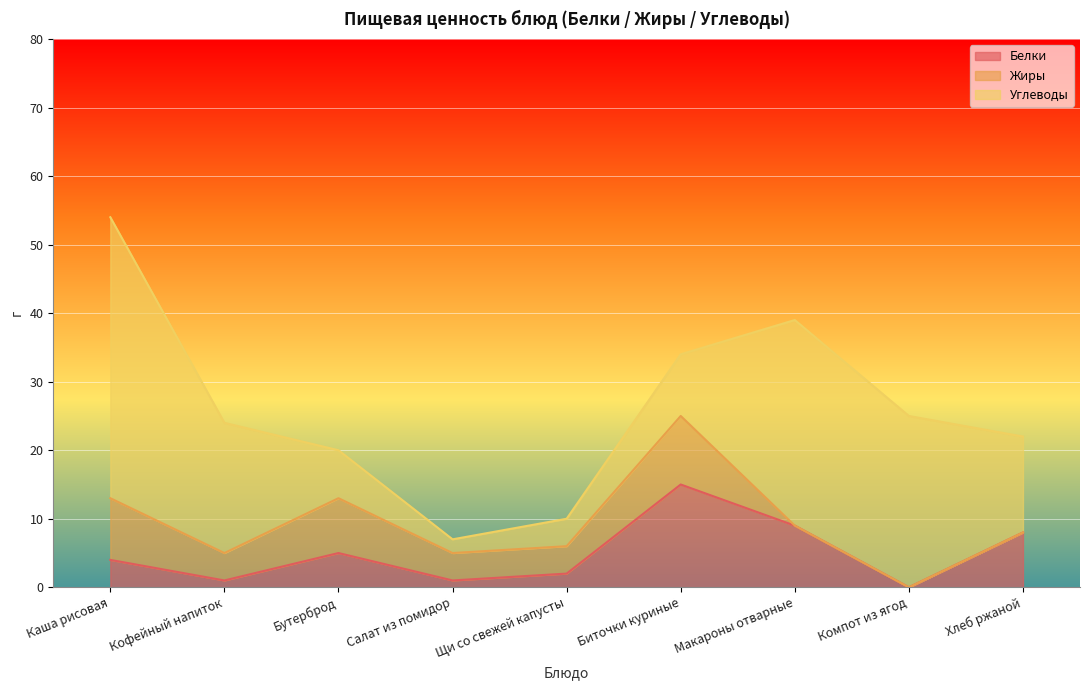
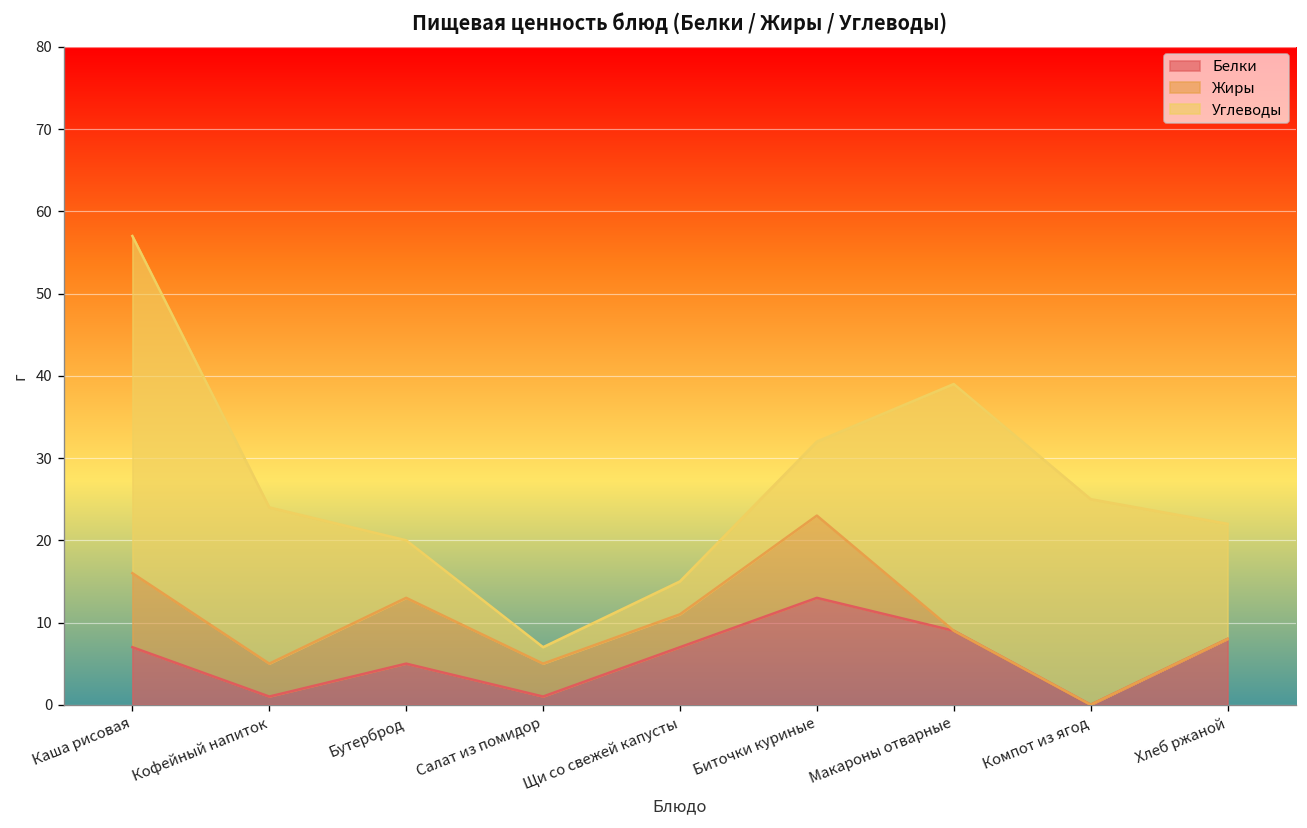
  {
    "Белки": {
-     "Каша рисовая": 4,
+     "Каша рисовая": 7,
      "Кофейный напиток": 1,
      "Бутерброд": 5,
      "Салат из помидор": 1,
-     "Щи со свежей капусты": 2,
-     "Биточки куриные": 15
+     "Щи со свежей капусты": 7,
+     "Биточки куриные": 13
    }
  }
